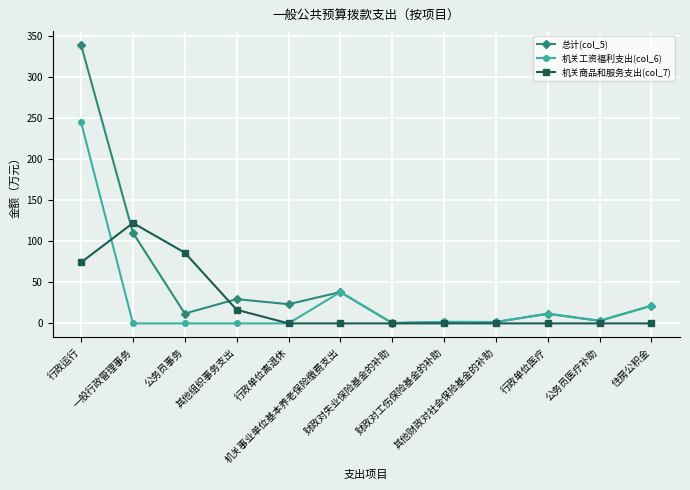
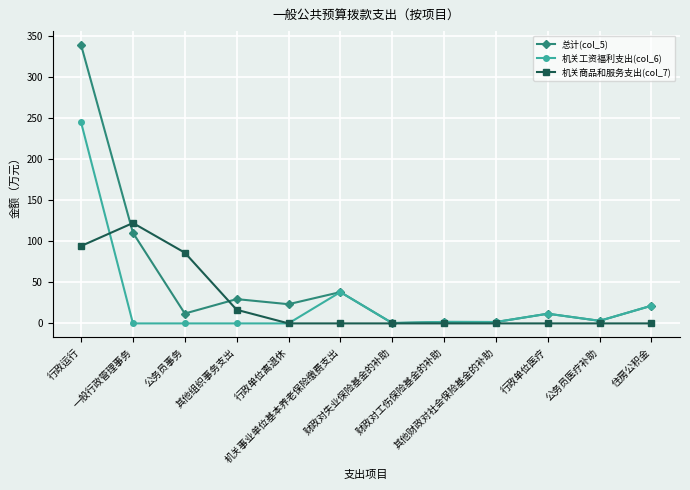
  {
    "机关商品和服务支出(col_7)": {
-     "行政运行": 70,
+     "行政运行": 90,
      "一般行政管理事务": 120,
      "公务员事务": 90,
      "其他组织事务支出": 20,
      "机关事业单位基本养老保险缴费支出": 0,
      "行政单位医疗": 0,
      "公务员医疗补助": 0,
      "住房公积金": 0
    }
  }
